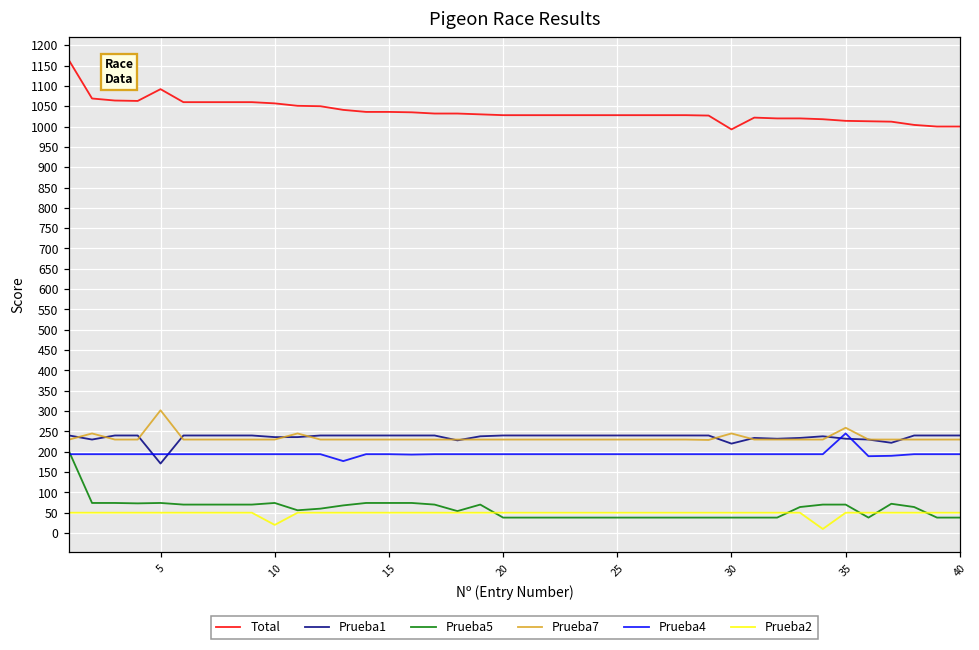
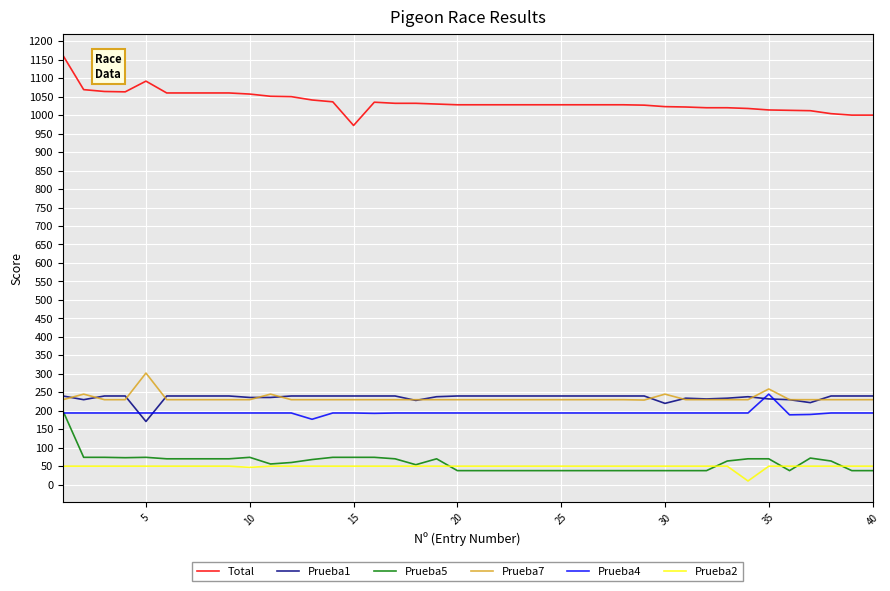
  {
    "Total": {
      "5": 1090,
      "10": 1060,
-     "15": 1040,
+     "15": 970,
      "20": 1030,
      "25": 1030,
-     "30": 990,
+     "30": 1020,
      "35": 1010,
      "40": 1000
    },
    "Prueba1": {
      "5": 170,
      "15": 240,
      "20": 240,
      "25": 240,
      "30": 220,
      "35": 230,
      "40": 240
    },
    "Prueba5": {
      "5": 70,
      "10": 70,
      "15": 70,
      "20": 40,
      "25": 40,
      "30": 40,
      "35": 70,
      "40": 40
    },
    "Prueba7": {
      "5": 300,
      "15": 230,
      "20": 230,
      "25": 230,
      "30": 250,
      "35": 260,
      "40": 230
    },
    "Prueba4": {
      "5": 190,
      "10": 190,
      "15": 190,
      "20": 190,
      "25": 190,
      "30": 190,
      "35": 250,
      "40": 190
    },
    "Prueba2": {
      "5": 50,
-     "10": 20,
+     "10": 50,
      "15": 50,
      "20": 50,
      "25": 50,
      "30": 50,
      "35": 50,
      "40": 50
    }
  }
